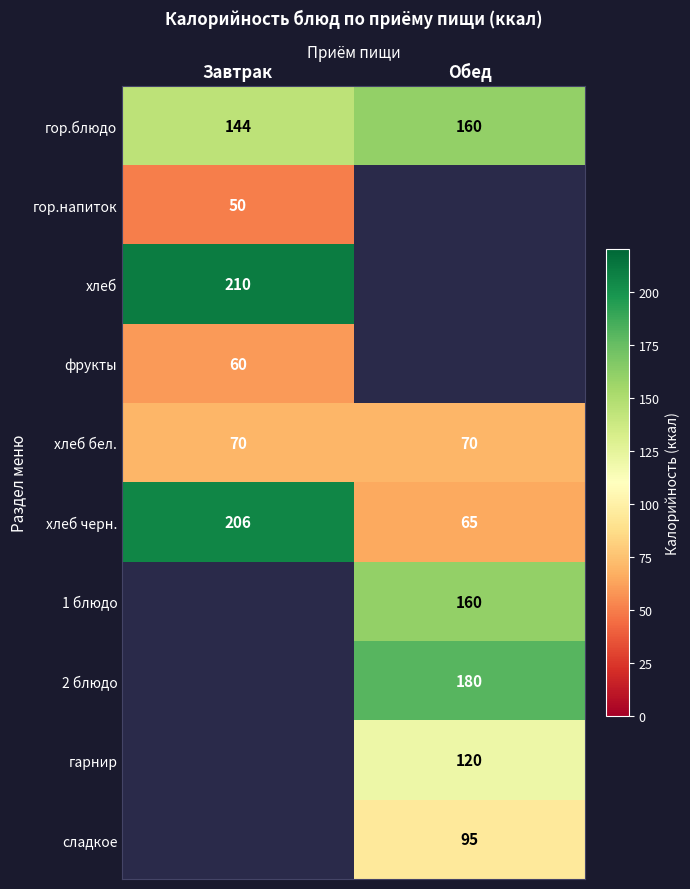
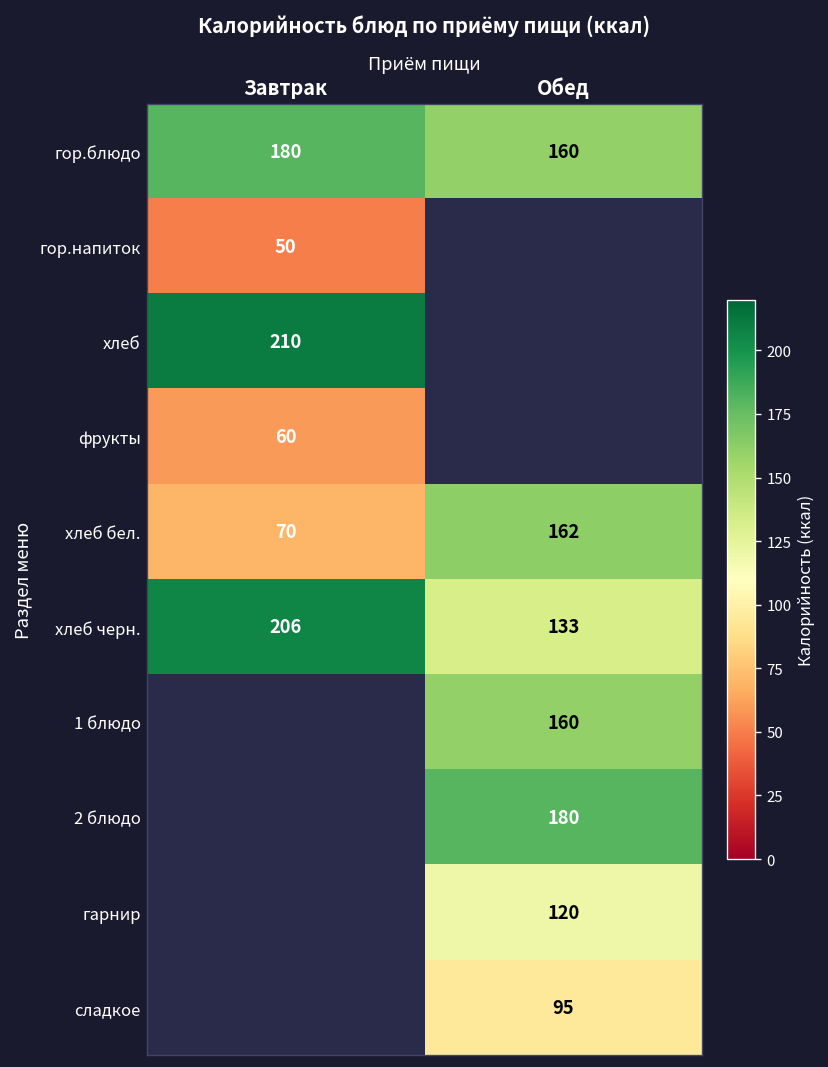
  {
    "гор.блюдо": {
-     "Завтрак": 144,
+     "Завтрак": 180,
      "Обед": 160
    },
    "гор.напиток": {
      "Завтрак": 50
    },
    "хлеб": {
      "Завтрак": 210
    },
    "фрукты": {
      "Завтрак": 60
    },
    "хлеб бел.": {
      "Завтрак": 70,
-     "Обед": 70
+     "Обед": 162
    },
    "хлеб черн.": {
      "Завтрак": 206,
-     "Обед": 65
+     "Обед": 133
    },
    "1 блюдо": {
      "Обед": 160
    },
    "2 блюдо": {
      "Обед": 180
    },
    "гарнир": {
      "Обед": 120
    },
    "сладкое": {
      "Обед": 95
    }
  }
